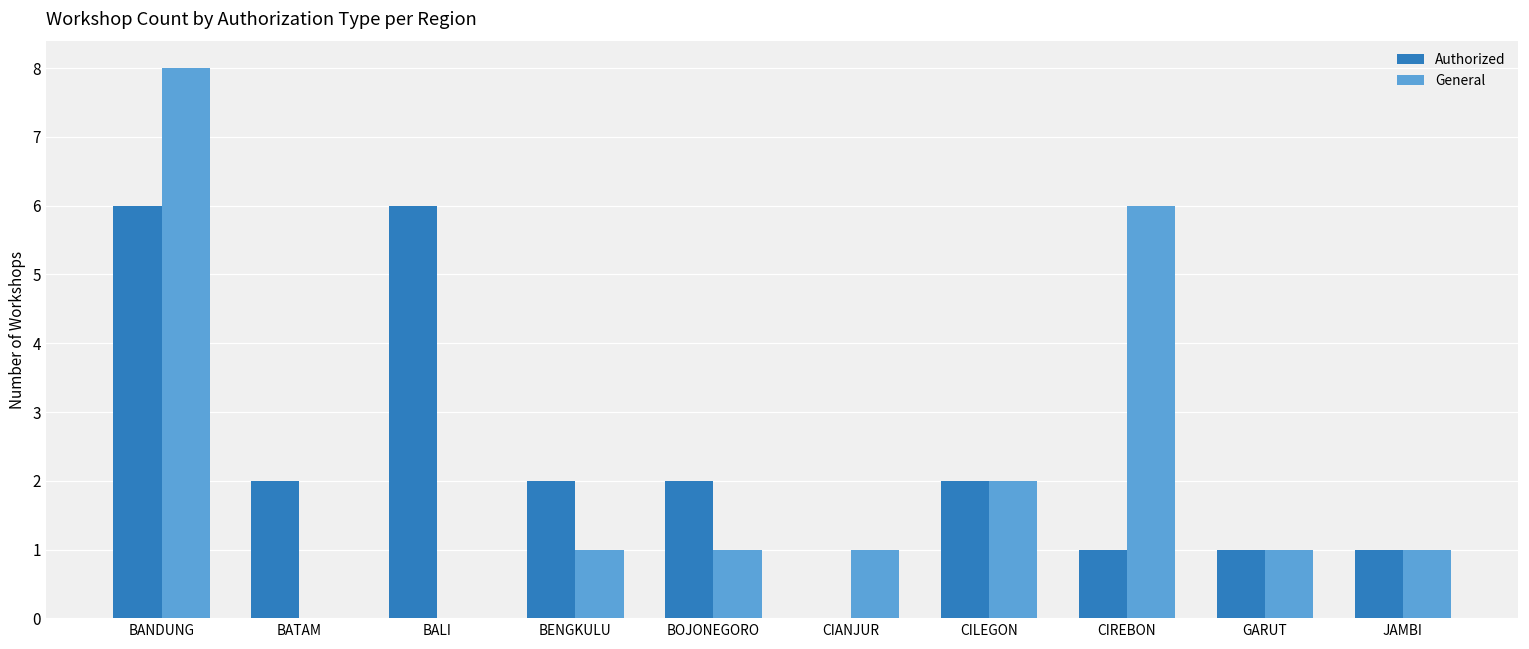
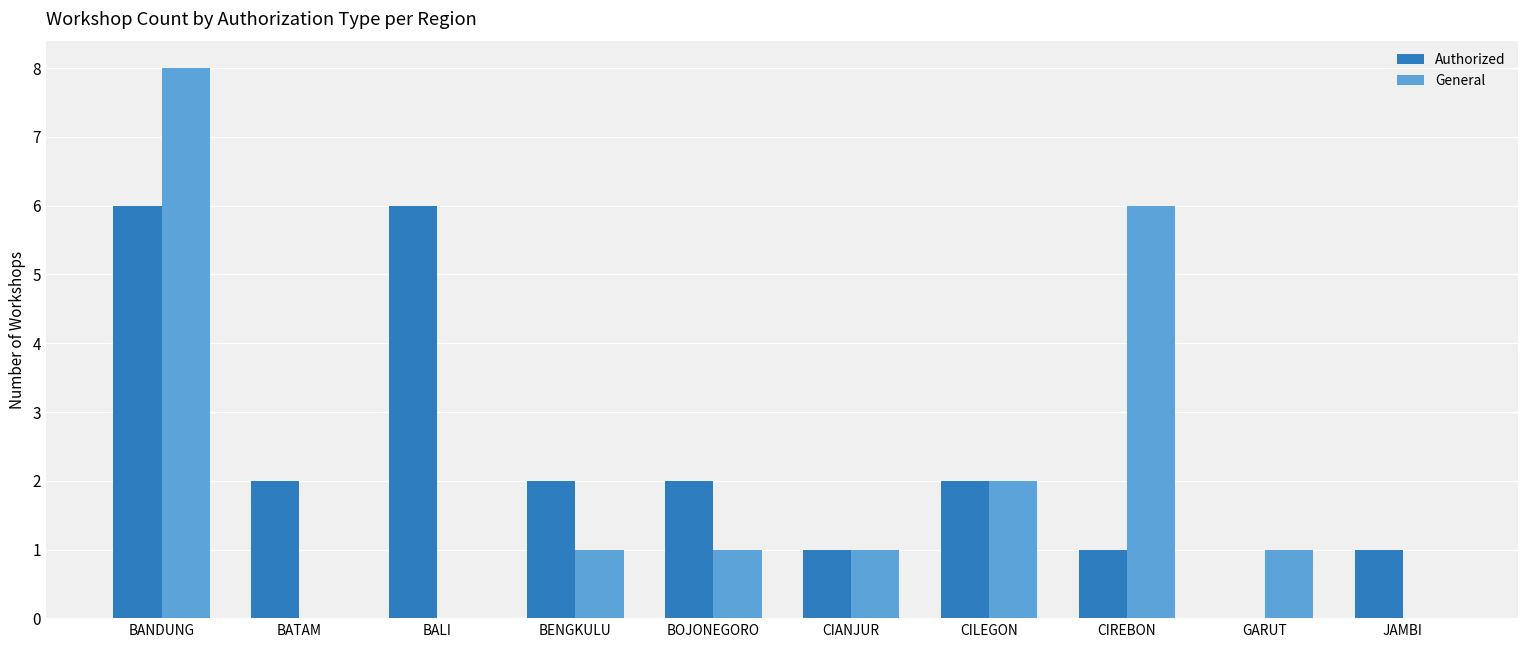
  {
    "Authorized": {
      "BANDUNG": 6,
      "BATAM": 2,
      "BALI": 6,
      "BENGKULU": 2,
      "BOJONEGORO": 2,
-     "CIANJUR": 0,
+     "CIANJUR": 1,
      "CILEGON": 2,
      "CIREBON": 1,
-     "GARUT": 1,
+     "GARUT": 0,
      "JAMBI": 1
    },
    "General": {
      "BANDUNG": 8,
      "BATAM": 0,
      "BALI": 0,
      "BENGKULU": 1,
      "BOJONEGORO": 1,
      "CIANJUR": 1,
      "CILEGON": 2,
      "CIREBON": 6,
      "GARUT": 1,
-     "JAMBI": 1
+     "JAMBI": 0
    }
  }
